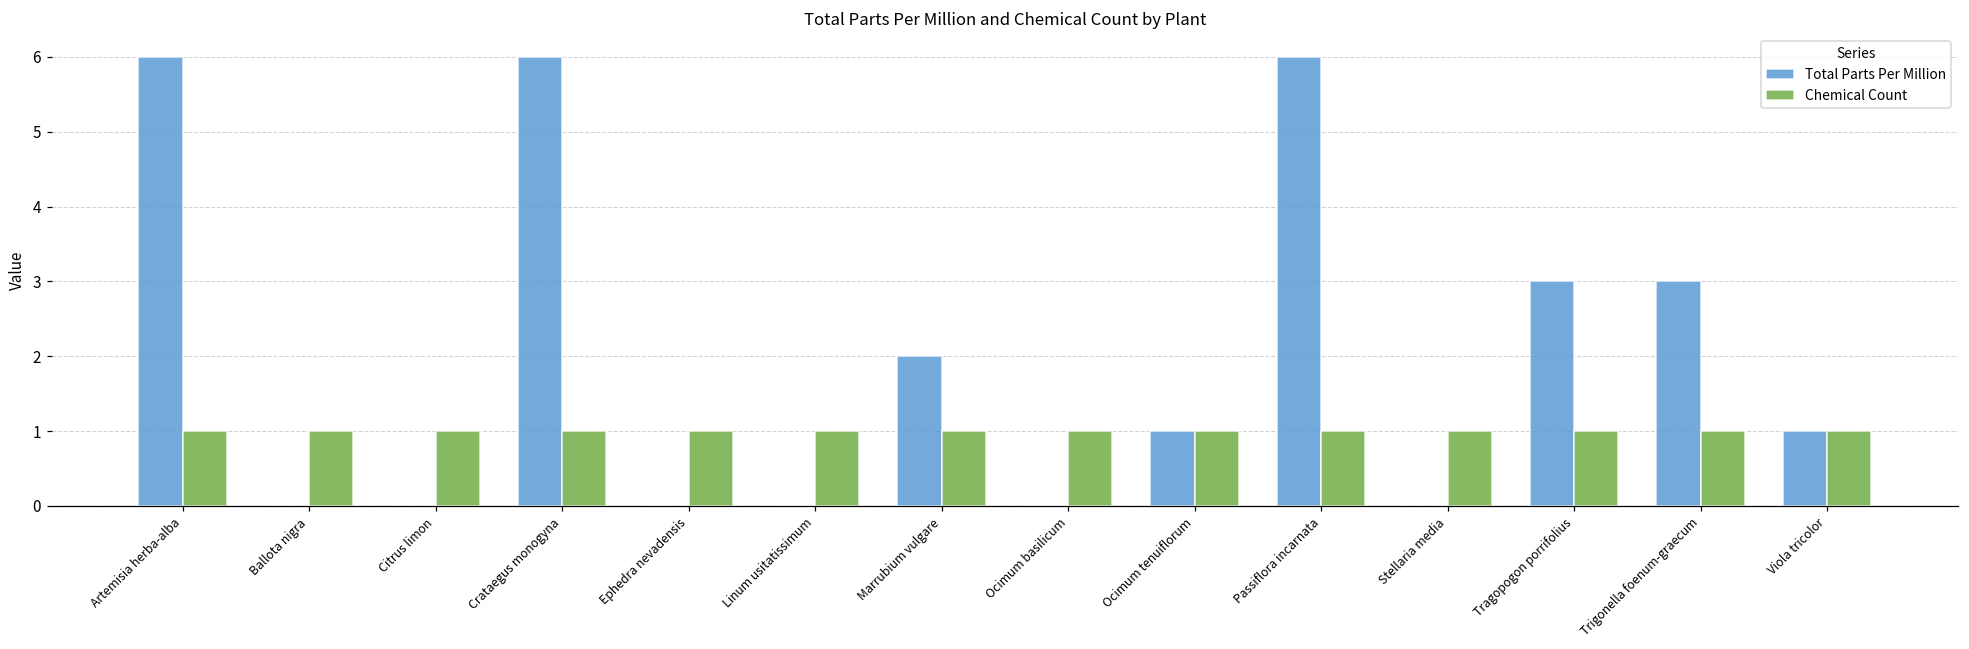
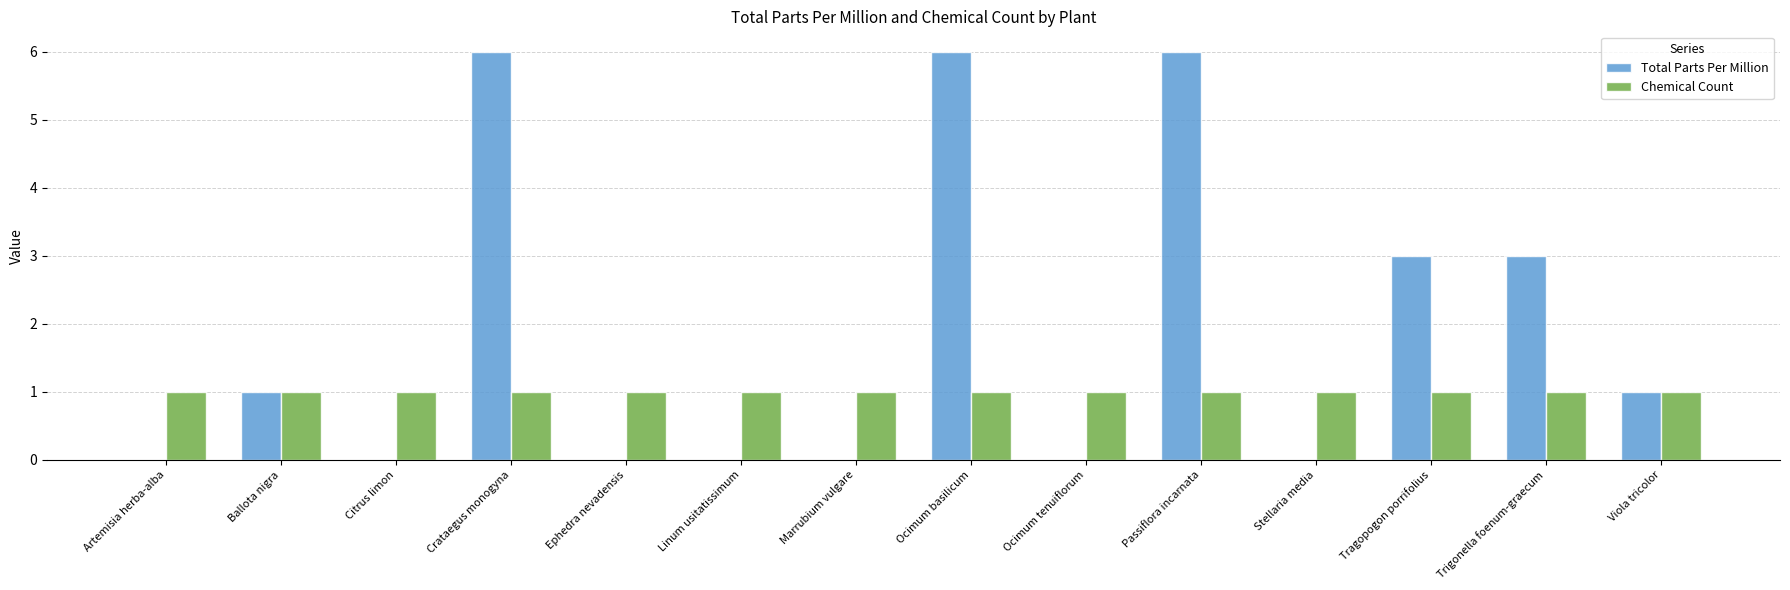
  {
    "Total Parts Per Million": {
-     "Artemisia herba-alba": 6,
-     "Ballota nigra": 0,
+     "Artemisia herba-alba": 0,
+     "Ballota nigra": 1,
      "Citrus limon": 0,
      "Crataegus monogyna": 6,
      "Ephedra nevadensis": 0,
      "Linum usitatissimum": 0,
-     "Marrubium vulgare": 2,
-     "Ocimum basilicum": 0,
-     "Ocimum tenuiflorum": 1,
+     "Marrubium vulgare": 0,
+     "Ocimum basilicum": 6,
+     "Ocimum tenuiflorum": 0,
      "Passiflora incarnata": 6,
      "Stellaria media": 0,
      "Tragopogon porrifolius": 3,
      "Trigonella foenum-graecum": 3,
      "Viola tricolor": 1
    },
    "Chemical Count": {
      "Artemisia herba-alba": 1,
      "Ballota nigra": 1,
      "Citrus limon": 1,
      "Crataegus monogyna": 1,
      "Ephedra nevadensis": 1,
      "Linum usitatissimum": 1,
      "Marrubium vulgare": 1,
      "Ocimum basilicum": 1,
      "Ocimum tenuiflorum": 1,
      "Passiflora incarnata": 1,
      "Stellaria media": 1,
      "Tragopogon porrifolius": 1,
      "Trigonella foenum-graecum": 1,
      "Viola tricolor": 1
    }
  }
